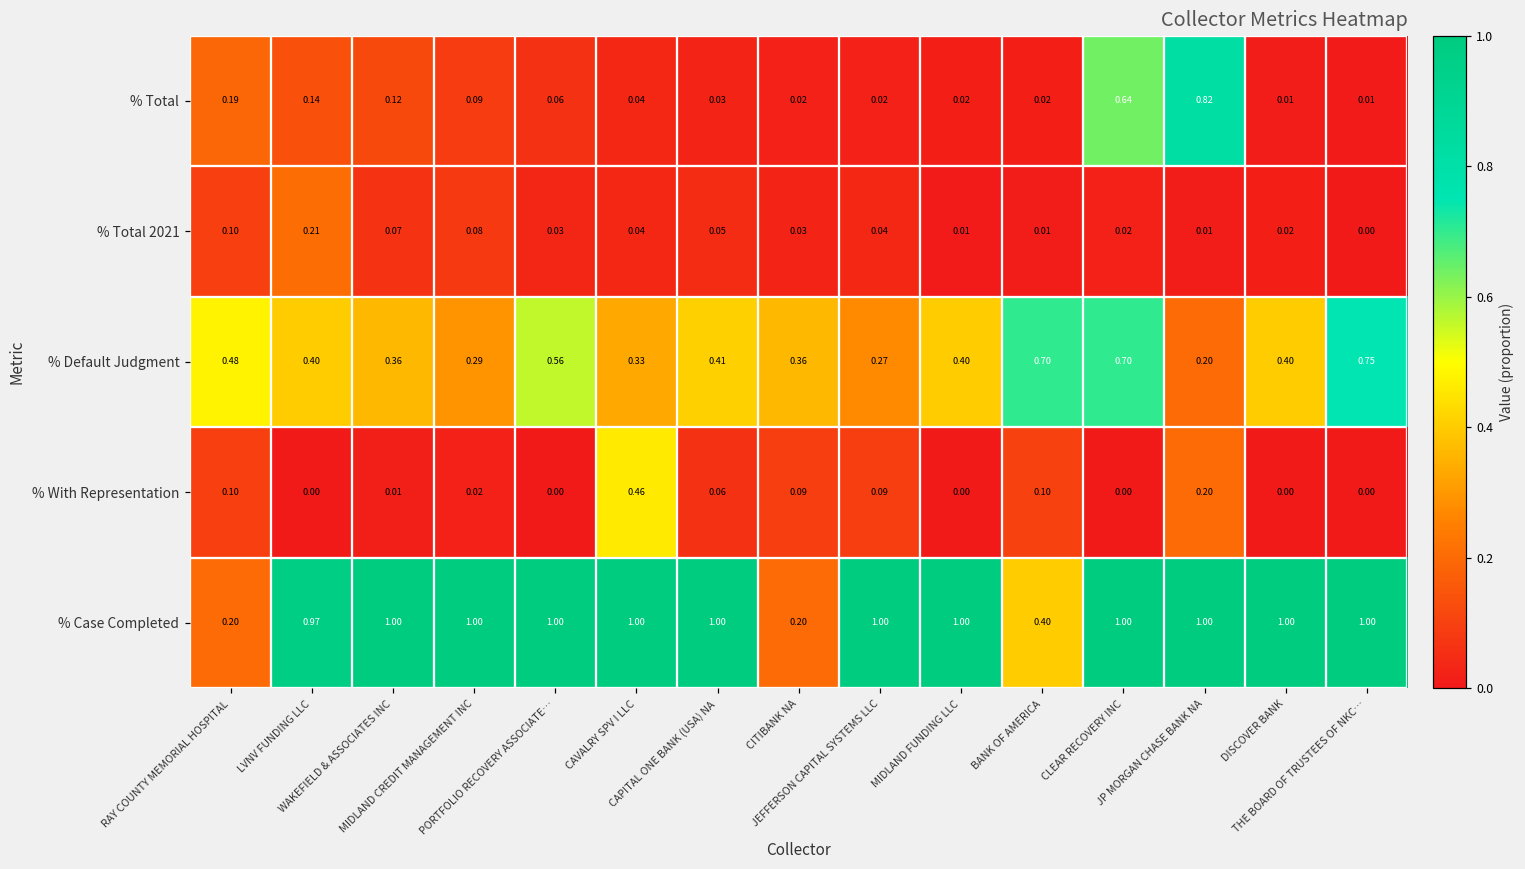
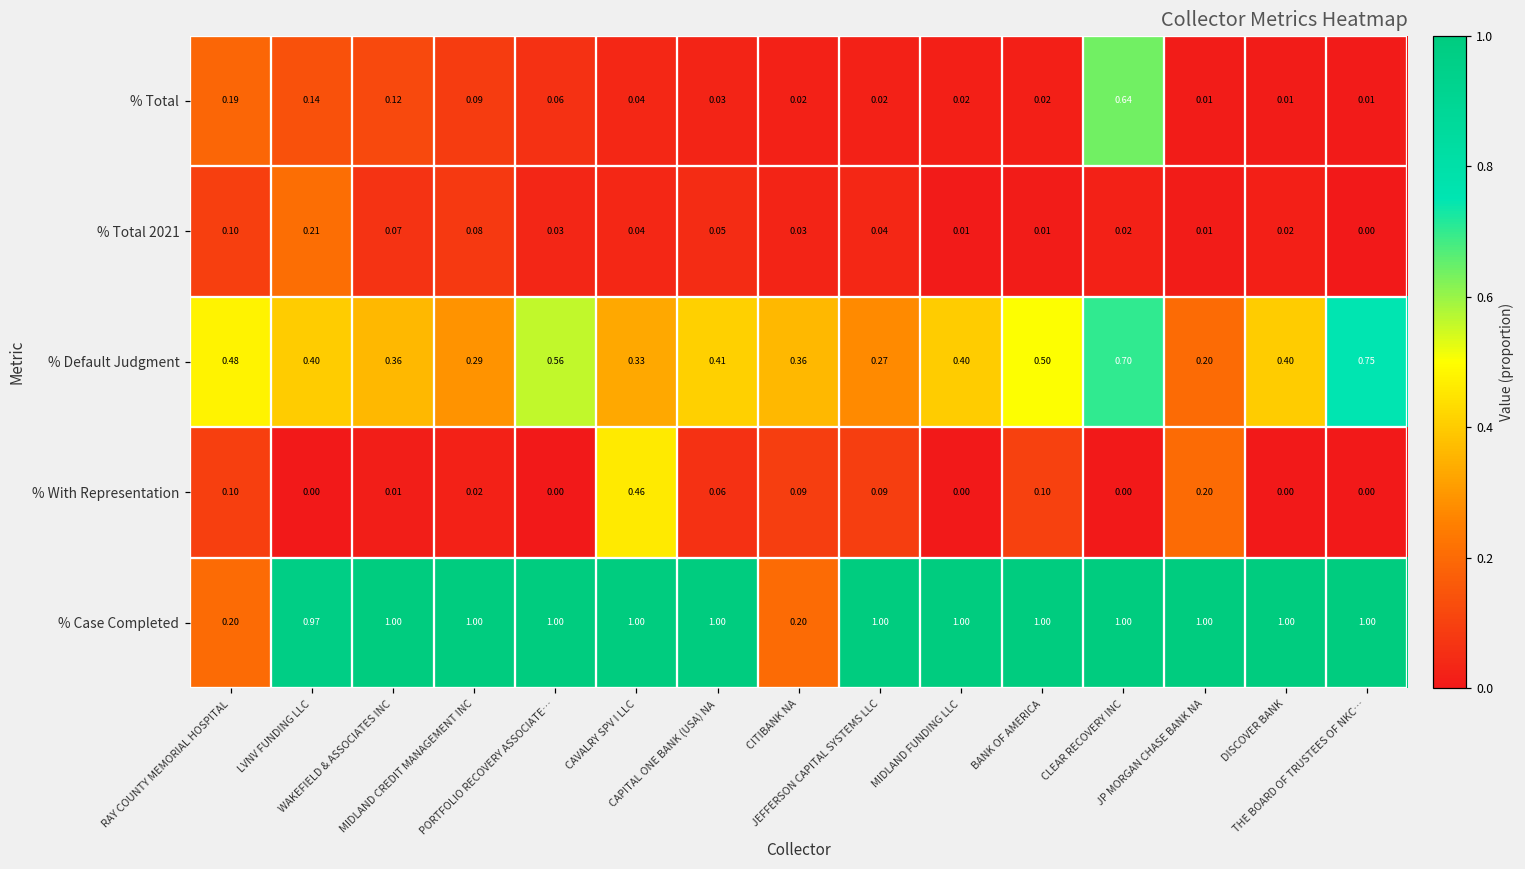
  {
    "% Total": {
      "RAY COUNTY MEMORIAL HOSPITAL": 0.19,
      "LVNV FUNDING LLC": 0.14,
      "WAKEFIELD & ASSOCIATES INC": 0.12,
      "MIDLAND CREDIT MANAGEMENT INC": 0.09,
      "PORTFOLIO RECOVERY ASSOCIATE…": 0.06,
      "CAVALRY SPV I LLC": 0.04,
      "CAPITAL ONE BANK (USA) NA": 0.03,
      "CITIBANK NA": 0.02,
      "JEFFERSON CAPITAL SYSTEMS LLC": 0.02,
      "MIDLAND FUNDING LLC": 0.02,
      "BANK OF AMERICA": 0.02,
      "CLEAR RECOVERY INC": 0.64,
-     "JP MORGAN CHASE BANK NA": 0.82,
+     "JP MORGAN CHASE BANK NA": 0.01,
      "DISCOVER BANK": 0.01,
      "THE BOARD OF TRUSTEES OF NKC…": 0.01
    },
    "% Total 2021": {
      "RAY COUNTY MEMORIAL HOSPITAL": 0.10,
      "LVNV FUNDING LLC": 0.21,
      "WAKEFIELD & ASSOCIATES INC": 0.07,
      "MIDLAND CREDIT MANAGEMENT INC": 0.08,
      "PORTFOLIO RECOVERY ASSOCIATE…": 0.03,
      "CAVALRY SPV I LLC": 0.04,
      "CAPITAL ONE BANK (USA) NA": 0.05,
      "CITIBANK NA": 0.03,
      "JEFFERSON CAPITAL SYSTEMS LLC": 0.04,
      "MIDLAND FUNDING LLC": 0.01,
      "BANK OF AMERICA": 0.01,
      "CLEAR RECOVERY INC": 0.02,
      "JP MORGAN CHASE BANK NA": 0.01,
      "DISCOVER BANK": 0.02,
      "THE BOARD OF TRUSTEES OF NKC…": 0.00
    },
    "% Default Judgment": {
      "RAY COUNTY MEMORIAL HOSPITAL": 0.48,
      "LVNV FUNDING LLC": 0.40,
      "WAKEFIELD & ASSOCIATES INC": 0.36,
      "MIDLAND CREDIT MANAGEMENT INC": 0.29,
      "PORTFOLIO RECOVERY ASSOCIATE…": 0.56,
      "CAVALRY SPV I LLC": 0.33,
      "CAPITAL ONE BANK (USA) NA": 0.41,
      "CITIBANK NA": 0.36,
      "JEFFERSON CAPITAL SYSTEMS LLC": 0.27,
      "MIDLAND FUNDING LLC": 0.40,
-     "BANK OF AMERICA": 0.70,
+     "BANK OF AMERICA": 0.50,
      "CLEAR RECOVERY INC": 0.70,
      "JP MORGAN CHASE BANK NA": 0.20,
      "DISCOVER BANK": 0.40,
      "THE BOARD OF TRUSTEES OF NKC…": 0.75
    },
    "% With Representation": {
      "RAY COUNTY MEMORIAL HOSPITAL": 0.10,
      "LVNV FUNDING LLC": 0.00,
      "WAKEFIELD & ASSOCIATES INC": 0.01,
      "MIDLAND CREDIT MANAGEMENT INC": 0.02,
      "PORTFOLIO RECOVERY ASSOCIATE…": 0.00,
      "CAVALRY SPV I LLC": 0.46,
      "CAPITAL ONE BANK (USA) NA": 0.06,
      "CITIBANK NA": 0.09,
      "JEFFERSON CAPITAL SYSTEMS LLC": 0.09,
      "MIDLAND FUNDING LLC": 0.00,
      "BANK OF AMERICA": 0.10,
      "CLEAR RECOVERY INC": 0.00,
      "JP MORGAN CHASE BANK NA": 0.20,
      "DISCOVER BANK": 0.00,
      "THE BOARD OF TRUSTEES OF NKC…": 0.00
    },
    "% Case Completed": {
      "RAY COUNTY MEMORIAL HOSPITAL": 0.20,
      "LVNV FUNDING LLC": 0.97,
      "WAKEFIELD & ASSOCIATES INC": 1.00,
      "MIDLAND CREDIT MANAGEMENT INC": 1.00,
      "PORTFOLIO RECOVERY ASSOCIATE…": 1.00,
      "CAVALRY SPV I LLC": 1.00,
      "CAPITAL ONE BANK (USA) NA": 1.00,
      "CITIBANK NA": 0.20,
      "JEFFERSON CAPITAL SYSTEMS LLC": 1.00,
      "MIDLAND FUNDING LLC": 1.00,
-     "BANK OF AMERICA": 0.40,
+     "BANK OF AMERICA": 1.00,
      "CLEAR RECOVERY INC": 1.00,
      "JP MORGAN CHASE BANK NA": 1.00,
      "DISCOVER BANK": 1.00,
      "THE BOARD OF TRUSTEES OF NKC…": 1.00
    }
  }
